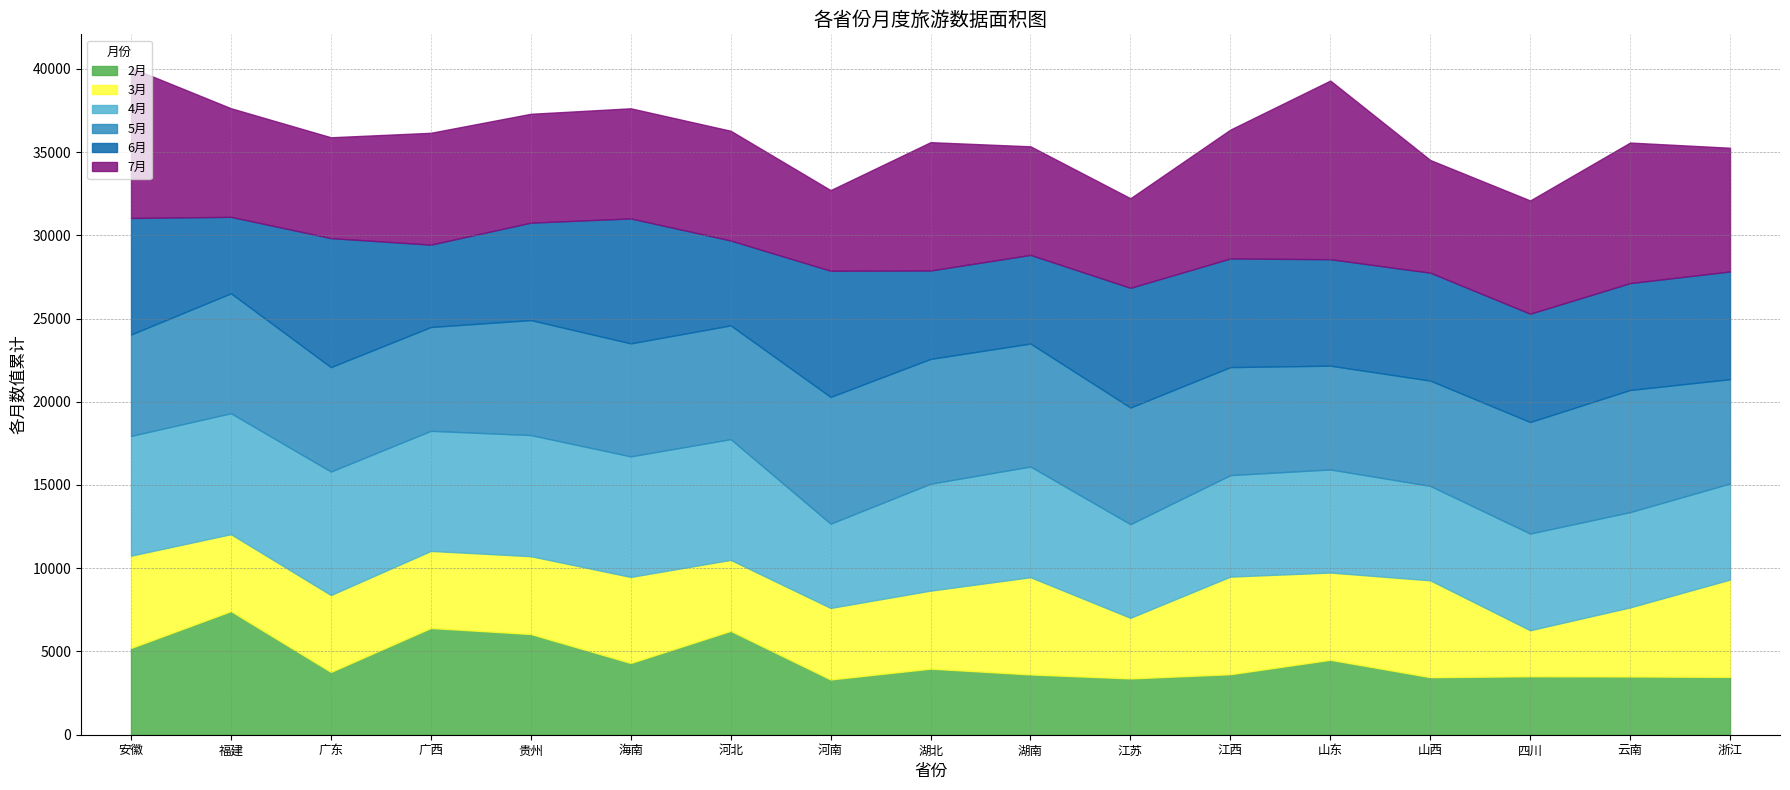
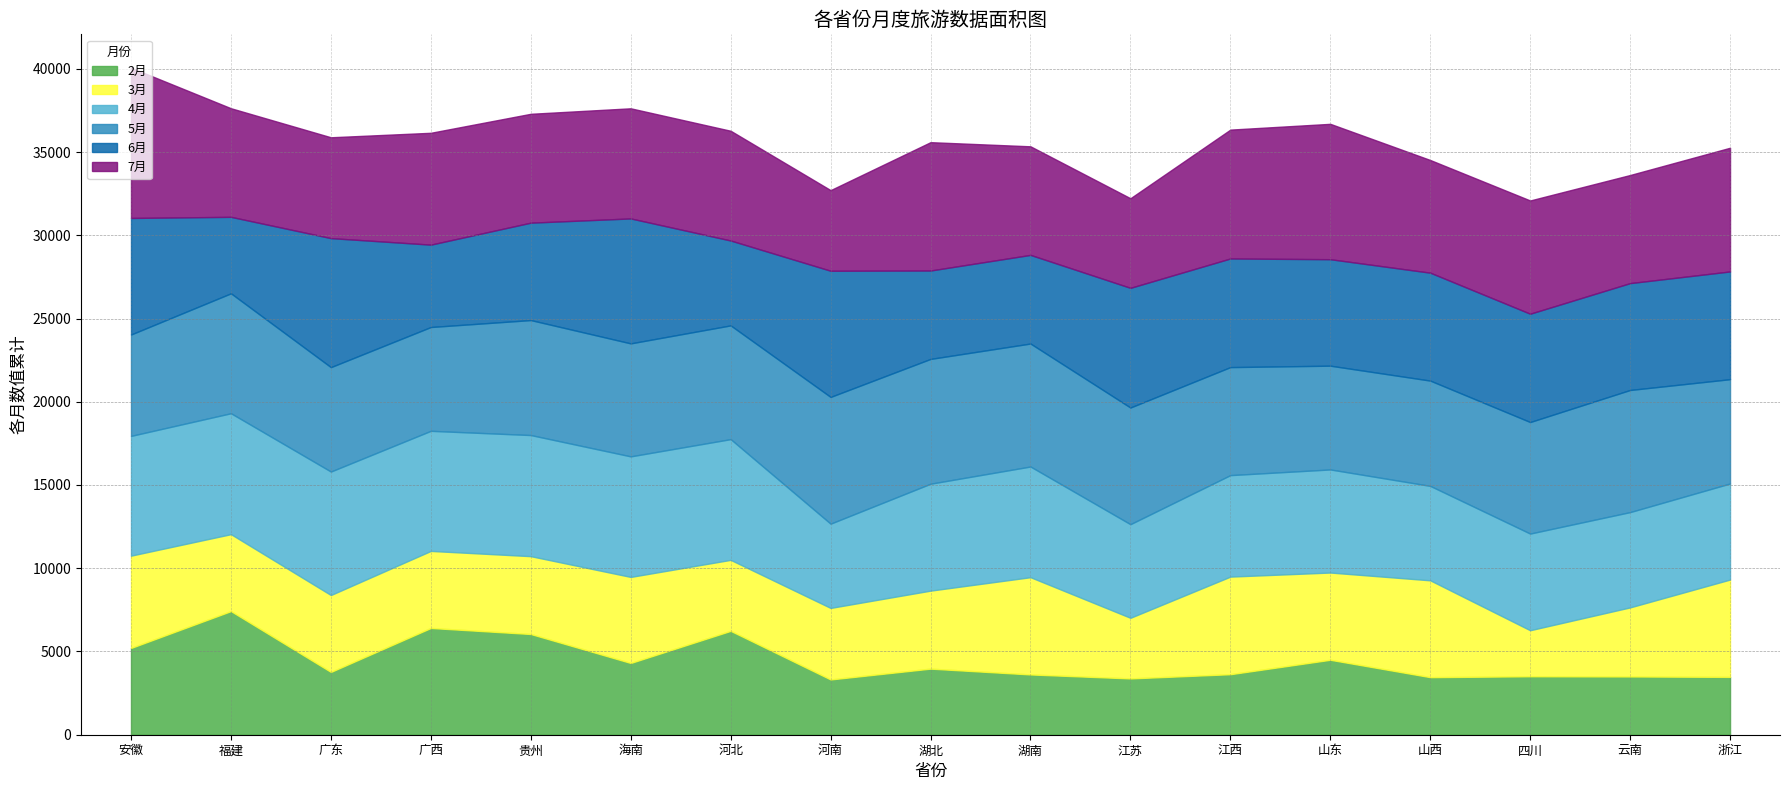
  {
    "2月": {
      "安徽": 5200,
      "福建": 7400,
      "广东": 3800,
      "广西": 6400,
      "贵州": 6100,
      "海南": 4300,
      "河北": 6200,
      "河南": 3300,
      "湖北": 4000,
      "湖南": 3600,
      "江苏": 3400,
      "江西": 3600,
      "山东": 4500,
      "山西": 3500,
      "四川": 3500,
      "云南": 3500,
      "浙江": 3500
    },
    "3月": {
      "安徽": 5500,
      "福建": 4600,
      "广东": 4600,
      "广西": 4600,
      "贵州": 4700,
      "海南": 5200,
      "河北": 4300,
      "河南": 4300,
      "湖北": 4700,
      "湖南": 5800,
      "江苏": 3600,
      "江西": 5900,
      "山东": 5200,
      "山西": 5800,
      "四川": 2800,
      "云南": 4100,
      "浙江": 5800
    },
    "7月": {
      "福建": 6500,
      "广东": 6100,
      "广西": 6700,
      "贵州": 6500,
      "海南": 6600,
      "河北": 6600,
      "河南": 4800,
      "湖北": 7700,
      "湖南": 6500,
      "江苏": 5400,
      "江西": 7700,
-     "山东": 10700,
+     "山东": 8100,
      "山西": 6800,
      "四川": 6800,
-     "云南": 8400,
+     "云南": 6500,
      "浙江": 7400
    }
  }
